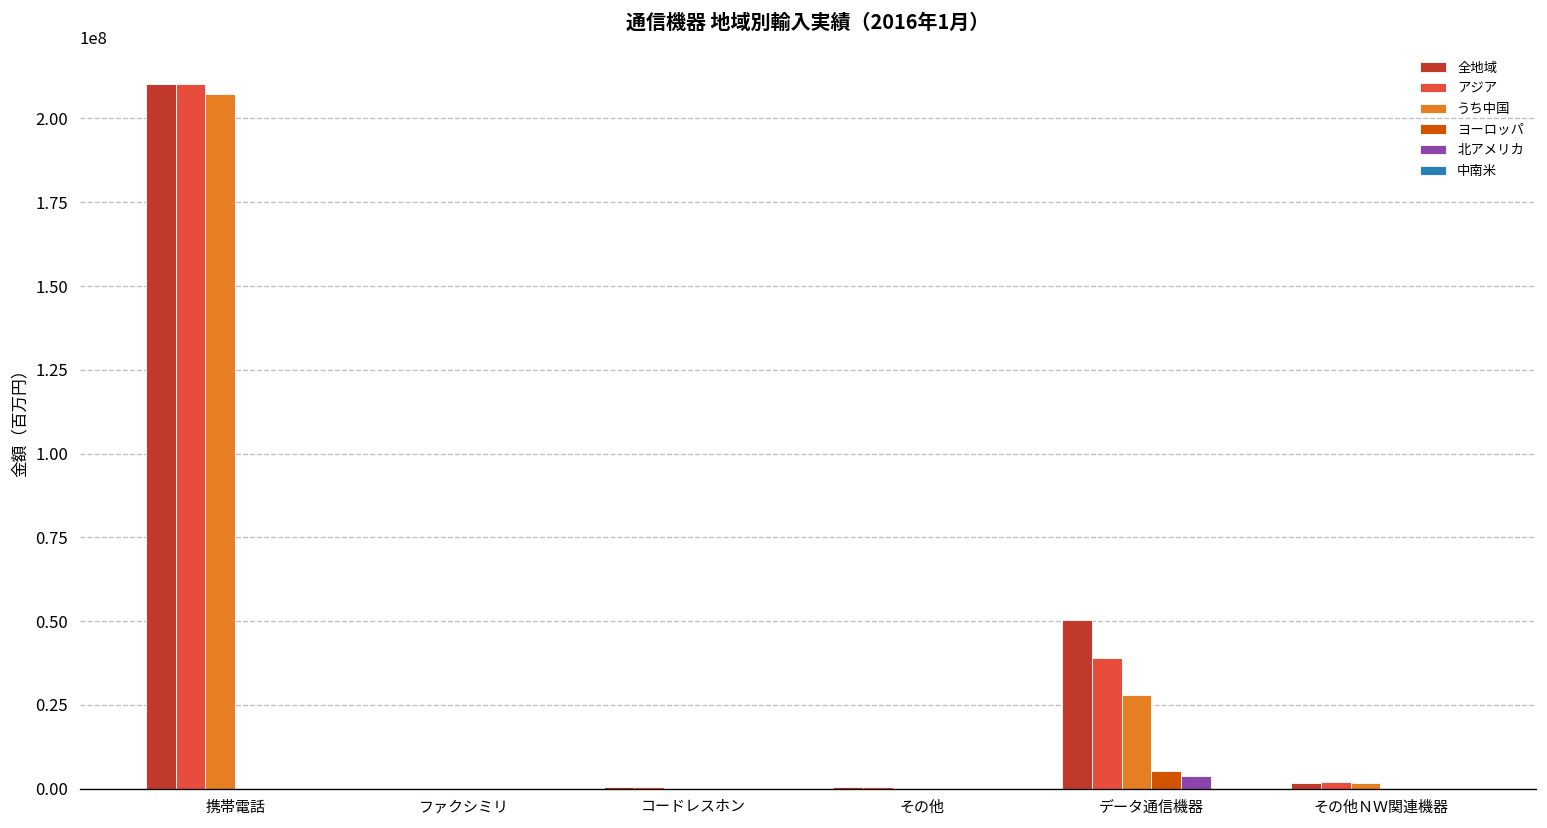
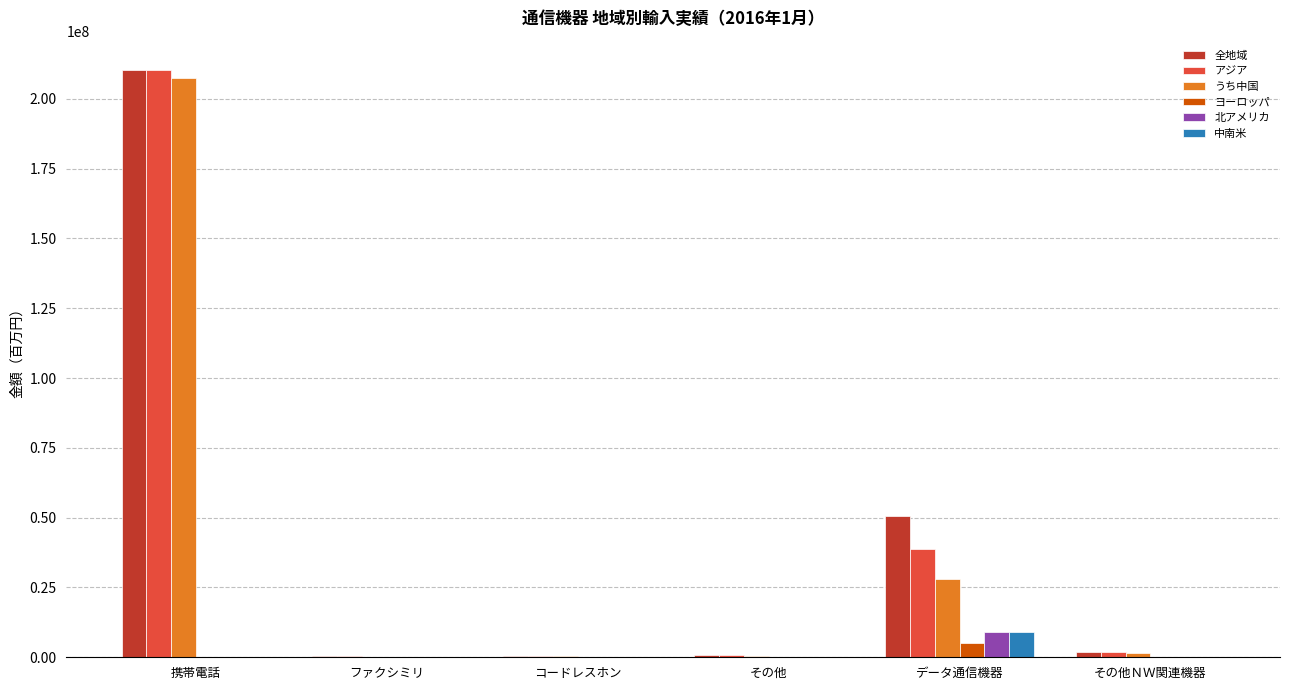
  {
    "北アメリカ": {
      "ファクシミリ": 0,
      "コードレスホン": 0,
      "その他": 0,
-     "データ通信機器": 4000000,
+     "データ通信機器": 9000000,
      "その他ＮＷ関連機器": 0
    },
    "中南米": {
      "携帯電話": 0,
      "ファクシミリ": 0,
      "コードレスホン": 0,
-     "データ通信機器": 0,
+     "データ通信機器": 9000000,
      "その他ＮＷ関連機器": 0
    }
  }
